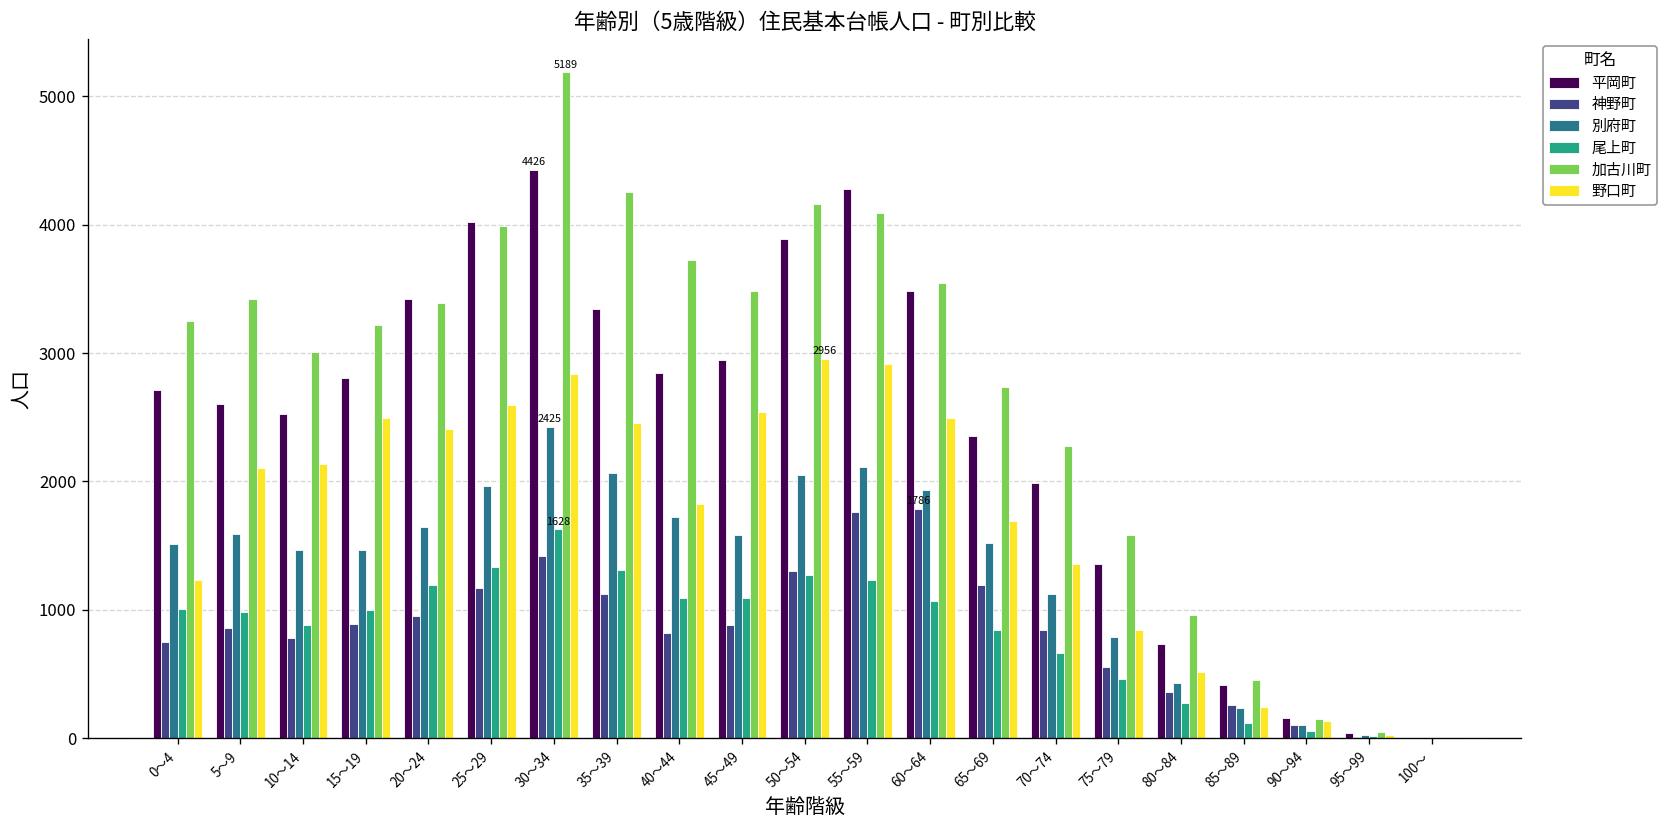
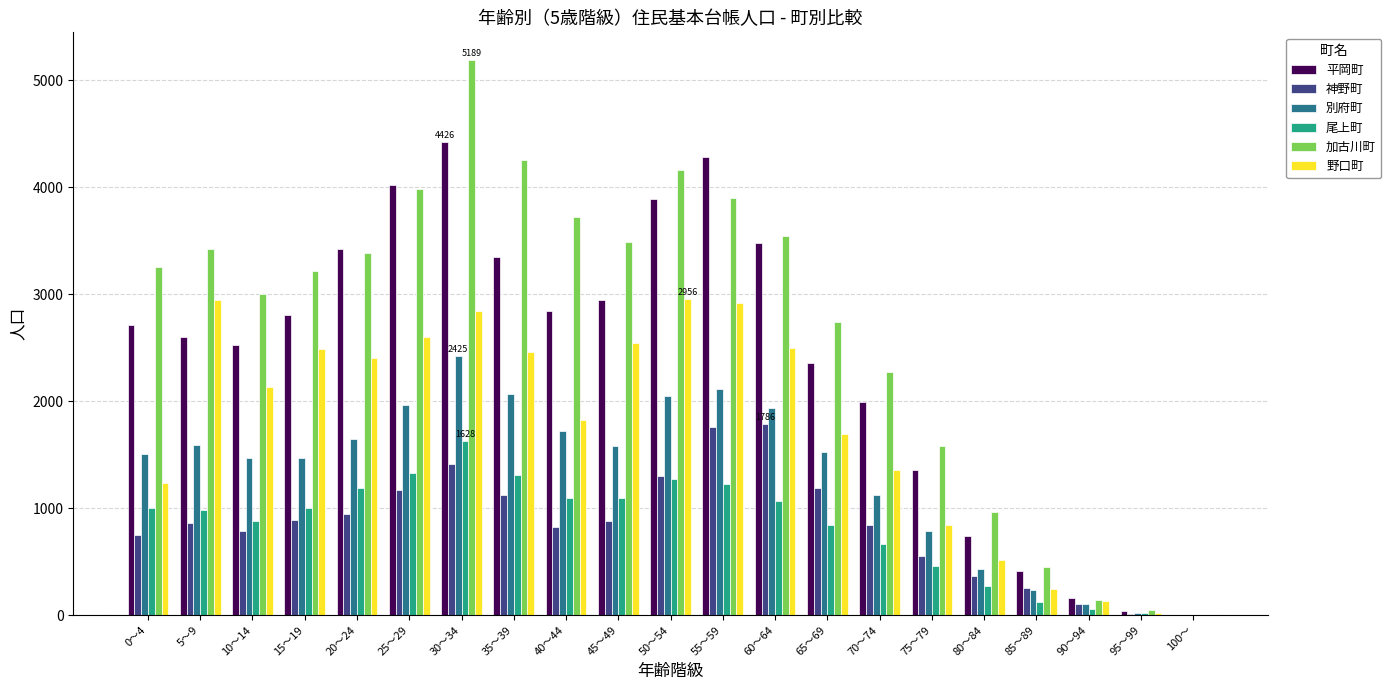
  {
    "平岡町": {
      "30～34": 4426
    },
    "加古川町": {
      "0～4": 3250,
      "5～9": 3420,
      "10～14": 3010,
      "15～19": 3220,
      "20～24": 3390,
      "25～29": 3990,
      "35～39": 4260,
      "40～44": 3720,
      "45～49": 3490,
      "50～54": 4160,
-     "55～59": 4090,
+     "55～59": 3900,
      "60～64": 3550,
      "65～69": 2740,
      "70～74": 2280,
      "75～79": 1590,
      "80～84": 960,
      "85～89": 450,
      "90～94": 150,
      "95～99": 50
    },
    "野口町": {
      "0～4": 1240,
-     "5～9": 2110,
+     "5～9": 2940,
      "10～14": 2140,
      "15～19": 2490,
      "20～24": 2410,
      "25～29": 2600,
      "30～34": 2840,
      "35～39": 2460,
      "40～44": 1820,
      "45～49": 2540,
      "55～59": 2920,
      "60～64": 2490,
      "65～69": 1690,
      "70～74": 1360,
      "75～79": 840,
      "80～84": 520,
      "85～89": 250,
      "90～94": 130
    }
  }
